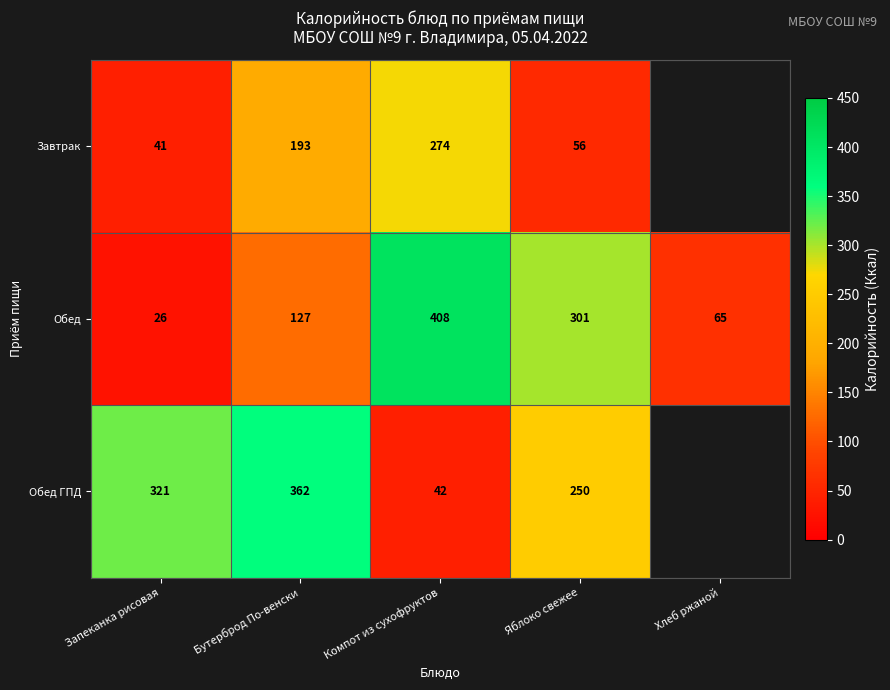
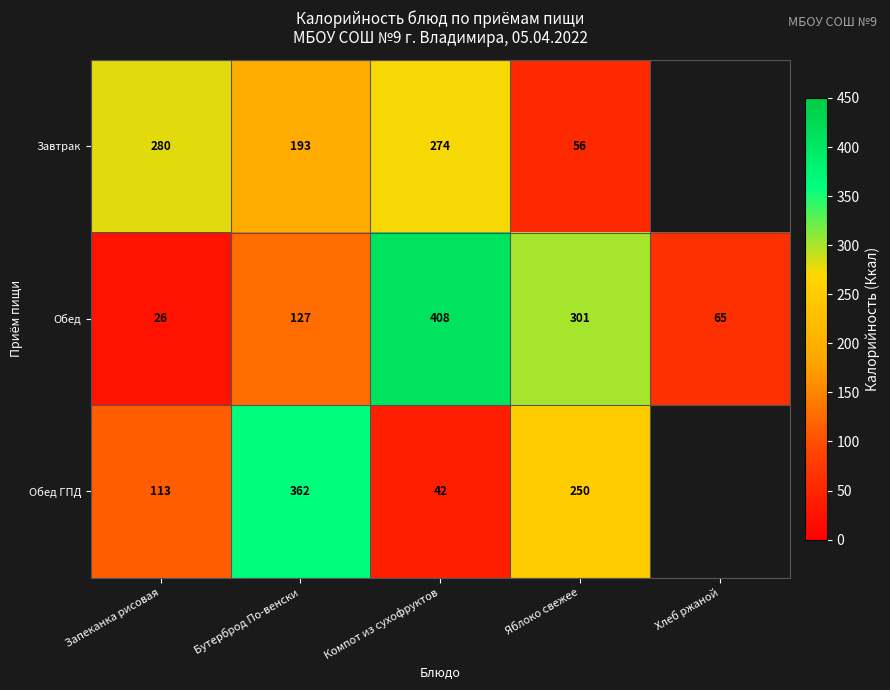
  {
    "Завтрак": {
-     "Запеканка рисовая": 41,
+     "Запеканка рисовая": 280,
      "Бутерброд По-венски": 193,
      "Компот из сухофруктов": 274,
      "Яблоко свежее": 56
    },
    "Обед": {
      "Запеканка рисовая": 26,
      "Бутерброд По-венски": 127,
      "Компот из сухофруктов": 408,
      "Яблоко свежее": 301,
      "Хлеб ржаной": 65
    },
    "Обед ГПД": {
-     "Запеканка рисовая": 321,
+     "Запеканка рисовая": 113,
      "Бутерброд По-венски": 362,
      "Компот из сухофруктов": 42,
      "Яблоко свежее": 250
    }
  }
